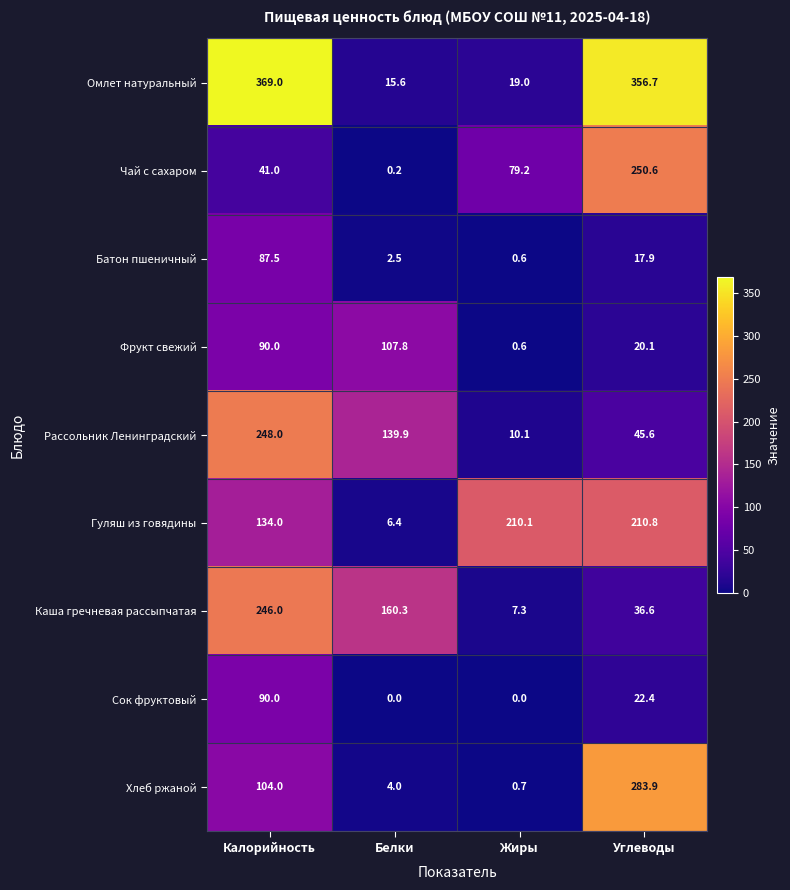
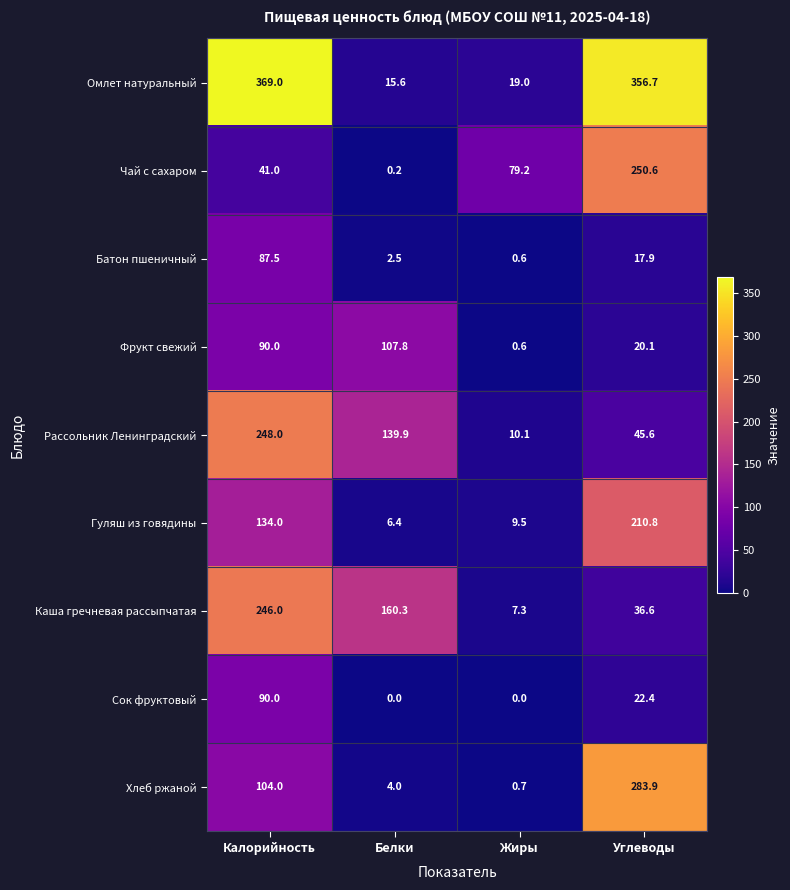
  {
    "Омлет натуральный": {
      "Калорийность": 369.0,
      "Белки": 15.6,
      "Жиры": 19.0,
      "Углеводы": 356.7
    },
    "Чай с сахаром": {
      "Калорийность": 41.0,
      "Белки": 0.2,
      "Жиры": 79.2,
      "Углеводы": 250.6
    },
    "Батон пшеничный": {
      "Калорийность": 87.5,
      "Белки": 2.5,
      "Жиры": 0.6,
      "Углеводы": 17.9
    },
    "Фрукт свежий": {
      "Калорийность": 90.0,
      "Белки": 107.8,
      "Жиры": 0.6,
      "Углеводы": 20.1
    },
    "Рассольник Ленинградский": {
      "Калорийность": 248.0,
      "Белки": 139.9,
      "Жиры": 10.1,
      "Углеводы": 45.6
    },
    "Гуляш из говядины": {
      "Калорийность": 134.0,
      "Белки": 6.4,
-     "Жиры": 210.1,
+     "Жиры": 9.5,
      "Углеводы": 210.8
    },
    "Каша гречневая рассыпчатая": {
      "Калорийность": 246.0,
      "Белки": 160.3,
      "Жиры": 7.3,
      "Углеводы": 36.6
    },
    "Сок фруктовый": {
      "Калорийность": 90.0,
      "Белки": 0.0,
      "Жиры": 0.0,
      "Углеводы": 22.4
    },
    "Хлеб ржаной": {
      "Калорийность": 104.0,
      "Белки": 4.0,
      "Жиры": 0.7,
      "Углеводы": 283.9
    }
  }
